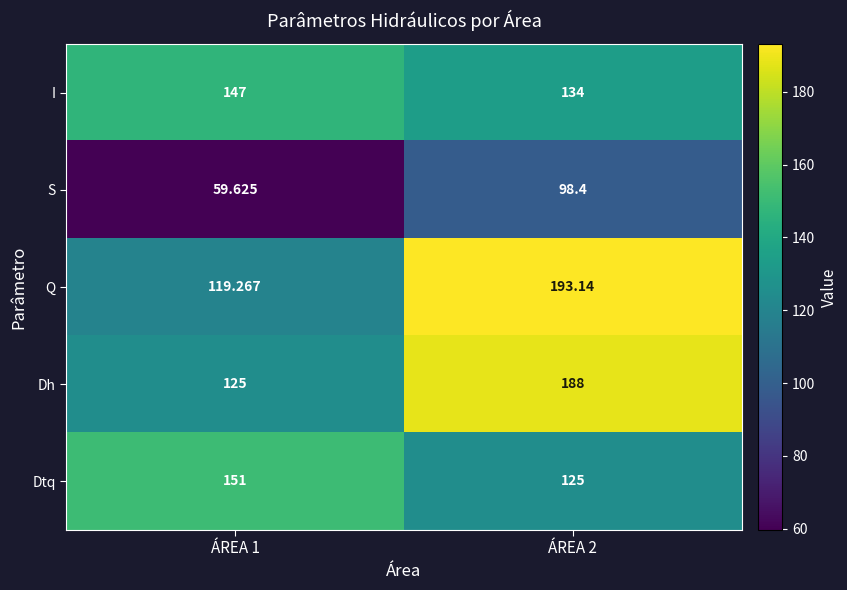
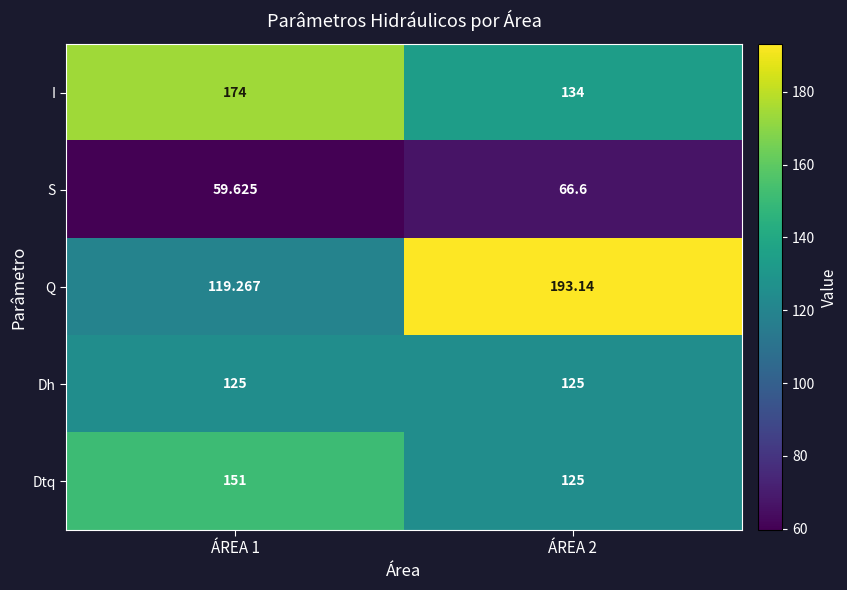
  {
    "I": {
-     "ÁREA 1": 147,
+     "ÁREA 1": 174,
      "ÁREA 2": 134
    },
    "S": {
      "ÁREA 1": 59.625,
-     "ÁREA 2": 98.4
+     "ÁREA 2": 66.6
    },
    "Q": {
      "ÁREA 1": 119.267,
      "ÁREA 2": 193.14
    },
    "Dh": {
      "ÁREA 1": 125,
-     "ÁREA 2": 188
+     "ÁREA 2": 125
    },
    "Dtq": {
      "ÁREA 1": 151,
      "ÁREA 2": 125
    }
  }
